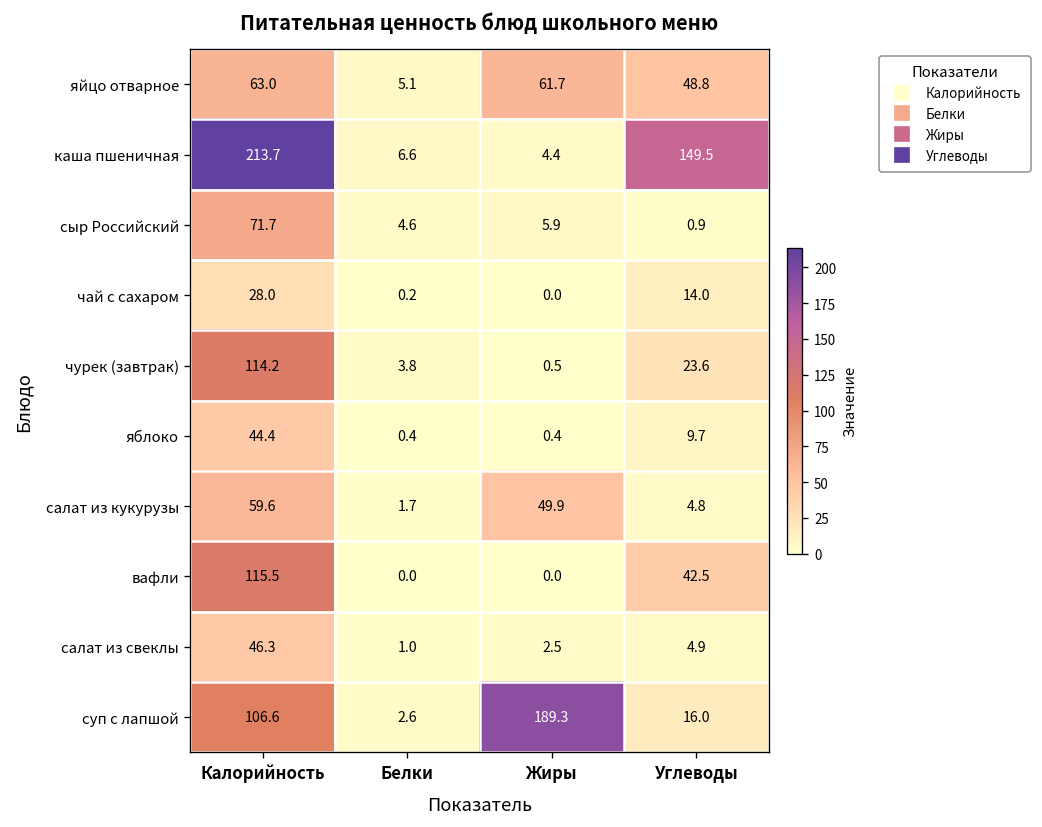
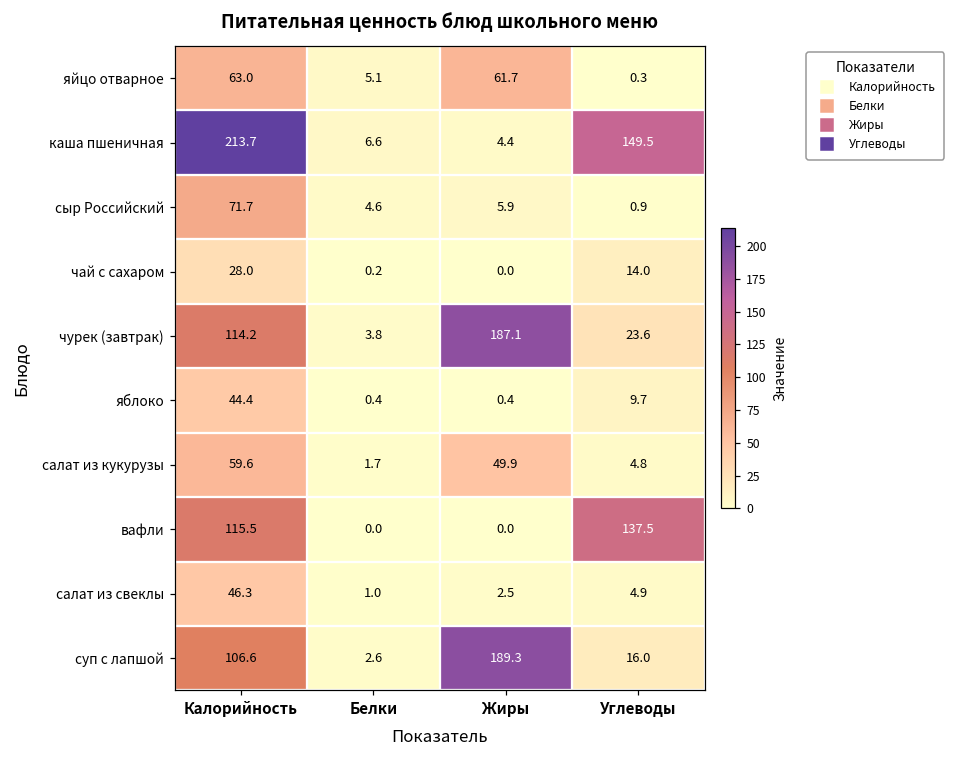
  {
    "яйцо отварное": {
      "Калорийность": 63.0,
      "Белки": 5.1,
      "Жиры": 61.7,
-     "Углеводы": 48.8
+     "Углеводы": 0.3
    },
    "каша пшеничная": {
      "Калорийность": 213.7,
      "Белки": 6.6,
      "Жиры": 4.4,
      "Углеводы": 149.5
    },
    "сыр Российский": {
      "Калорийность": 71.7,
      "Белки": 4.6,
      "Жиры": 5.9,
      "Углеводы": 0.9
    },
    "чай с сахаром": {
      "Калорийность": 28.0,
      "Белки": 0.2,
      "Жиры": 0.0,
      "Углеводы": 14.0
    },
    "чурек (завтрак)": {
      "Калорийность": 114.2,
      "Белки": 3.8,
-     "Жиры": 0.5,
+     "Жиры": 187.1,
      "Углеводы": 23.6
    },
    "яблоко": {
      "Калорийность": 44.4,
      "Белки": 0.4,
      "Жиры": 0.4,
      "Углеводы": 9.7
    },
    "салат из кукурузы": {
      "Калорийность": 59.6,
      "Белки": 1.7,
      "Жиры": 49.9,
      "Углеводы": 4.8
    },
    "вафли": {
      "Калорийность": 115.5,
      "Белки": 0.0,
      "Жиры": 0.0,
-     "Углеводы": 42.5
+     "Углеводы": 137.5
    },
    "салат из свеклы": {
      "Калорийность": 46.3,
      "Белки": 1.0,
      "Жиры": 2.5,
      "Углеводы": 4.9
    },
    "суп с лапшой": {
      "Калорийность": 106.6,
      "Белки": 2.6,
      "Жиры": 189.3,
      "Углеводы": 16.0
    }
  }
